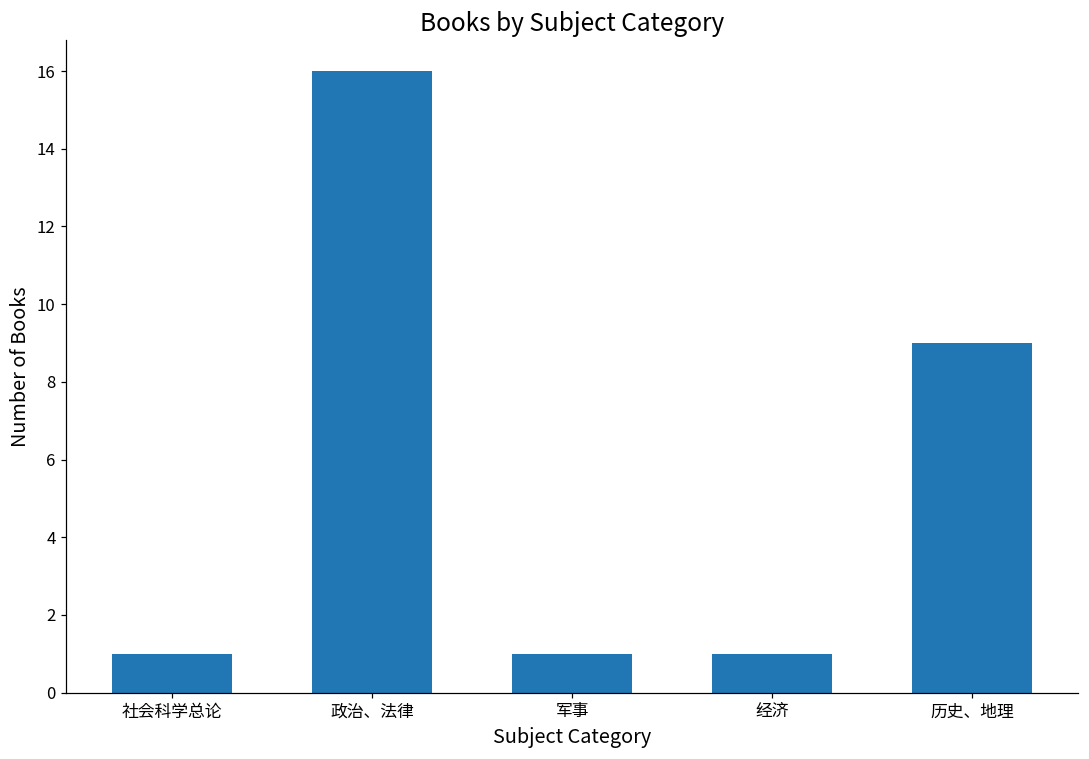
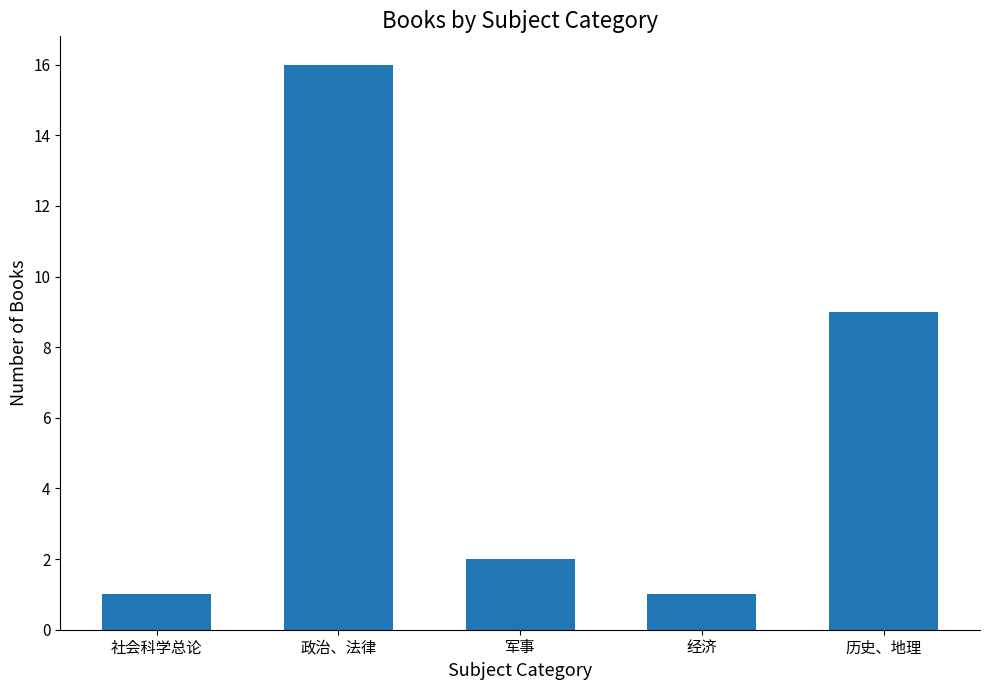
  {
    "社会科学总论": 1,
    "政治、法律": 16,
-   "军事": 1,
+   "军事": 2,
    "经济": 1,
    "历史、地理": 9
  }
